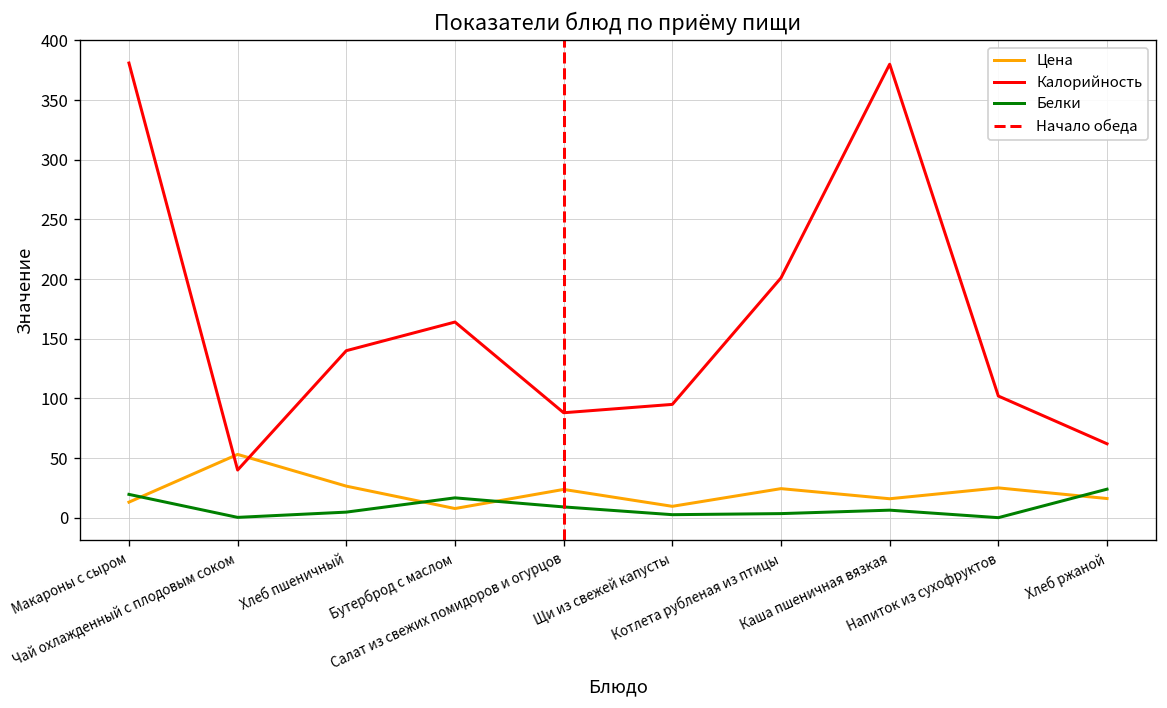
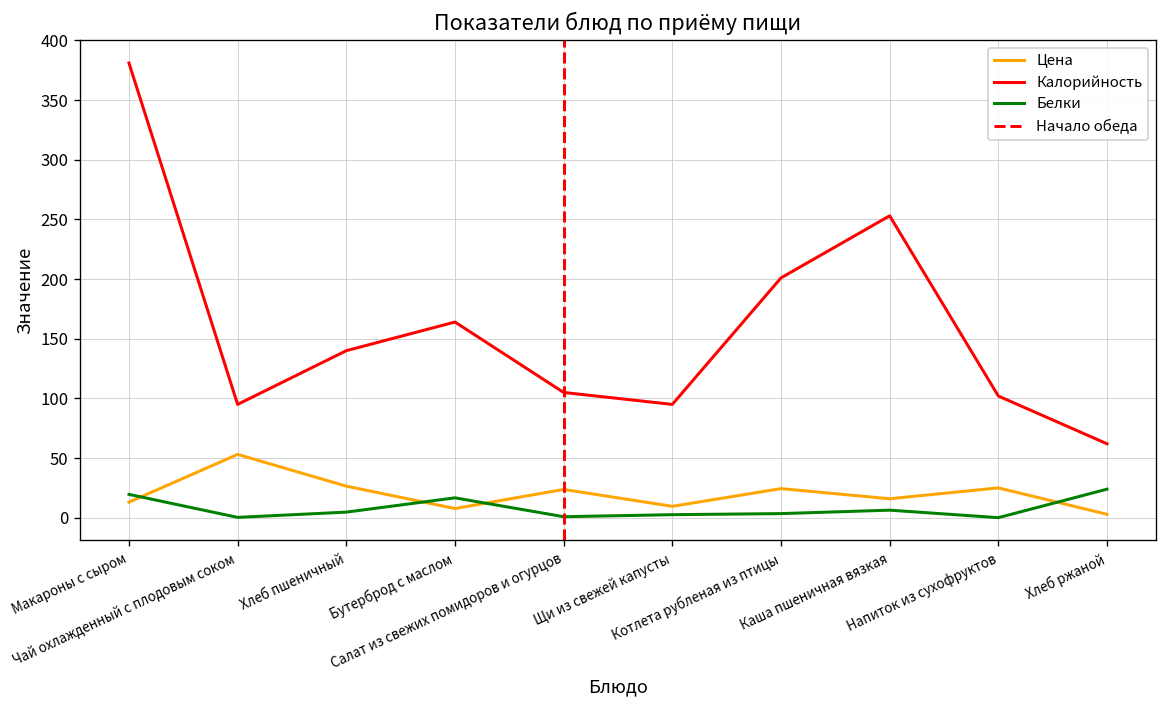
  {
    "Цена": {
      "Макароны с сыром": 10,
      "Чай охлажденный с плодовым соком": 50,
      "Хлеб пшеничный": 30,
      "Бутерброд с маслом": 10,
      "Салат из свежих помидоров и огурцов": 20,
      "Щи из свежей капусты": 10,
      "Котлета рубленая из птицы": 20,
      "Каша пшеничная вязкая": 20,
      "Напиток из сухофруктов": 30,
-     "Хлеб ржаной": 20
+     "Хлеб ржаной": 0
    },
    "Калорийность": {
      "Макароны с сыром": 380,
-     "Чай охлажденный с плодовым соком": 40,
+     "Чай охлажденный с плодовым соком": 100,
      "Хлеб пшеничный": 140,
      "Бутерброд с маслом": 160,
-     "Салат из свежих помидоров и огурцов": 90,
+     "Салат из свежих помидоров и огурцов": 110,
      "Щи из свежей капусты": 100,
      "Котлета рубленая из птицы": 200,
-     "Каша пшеничная вязкая": 380,
+     "Каша пшеничная вязкая": 250,
      "Напиток из сухофруктов": 100,
      "Хлеб ржаной": 60
    },
    "Белки": {
      "Макароны с сыром": 20,
      "Чай охлажденный с плодовым соком": 0,
      "Хлеб пшеничный": 0,
      "Бутерброд с маслом": 20,
-     "Салат из свежих помидоров и огурцов": 10,
+     "Салат из свежих помидоров и огурцов": 0,
      "Щи из свежей капусты": 0,
      "Котлета рубленая из птицы": 0,
      "Каша пшеничная вязкая": 10,
      "Напиток из сухофруктов": 0,
      "Хлеб ржаной": 20
    }
  }
